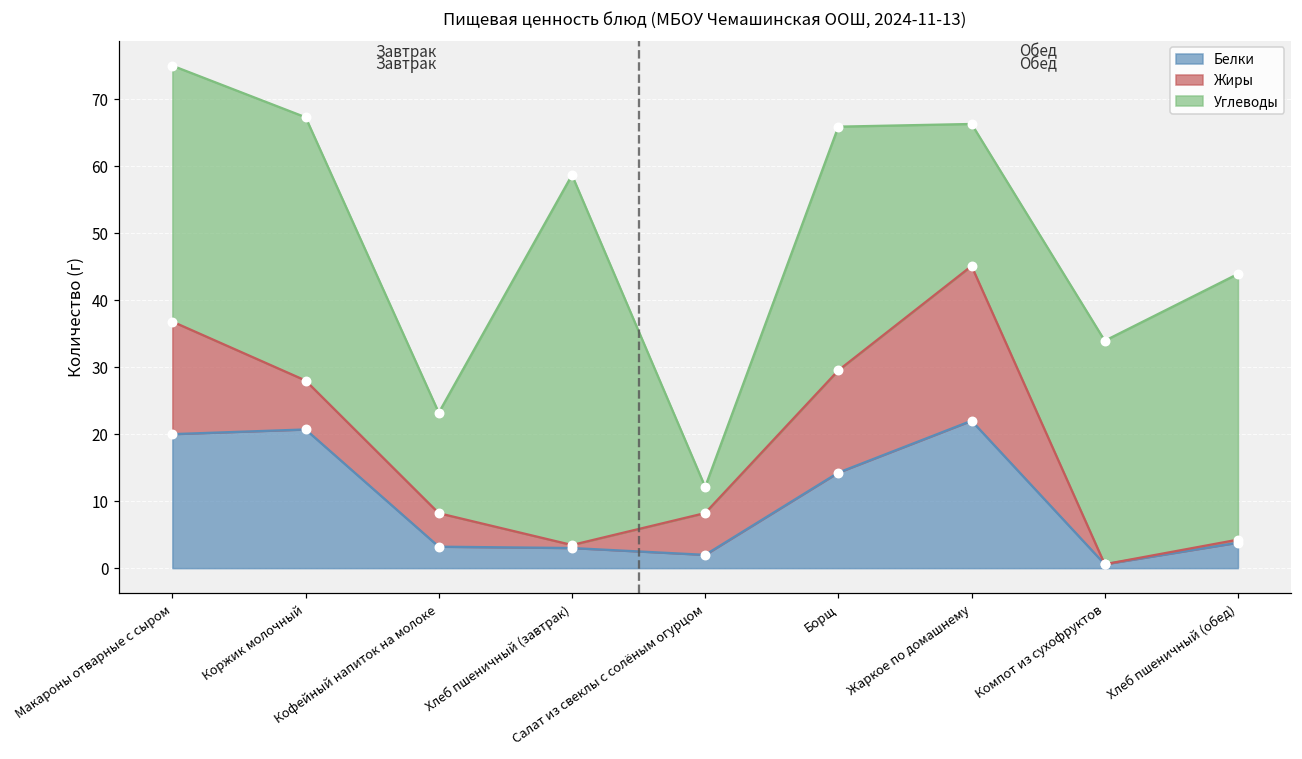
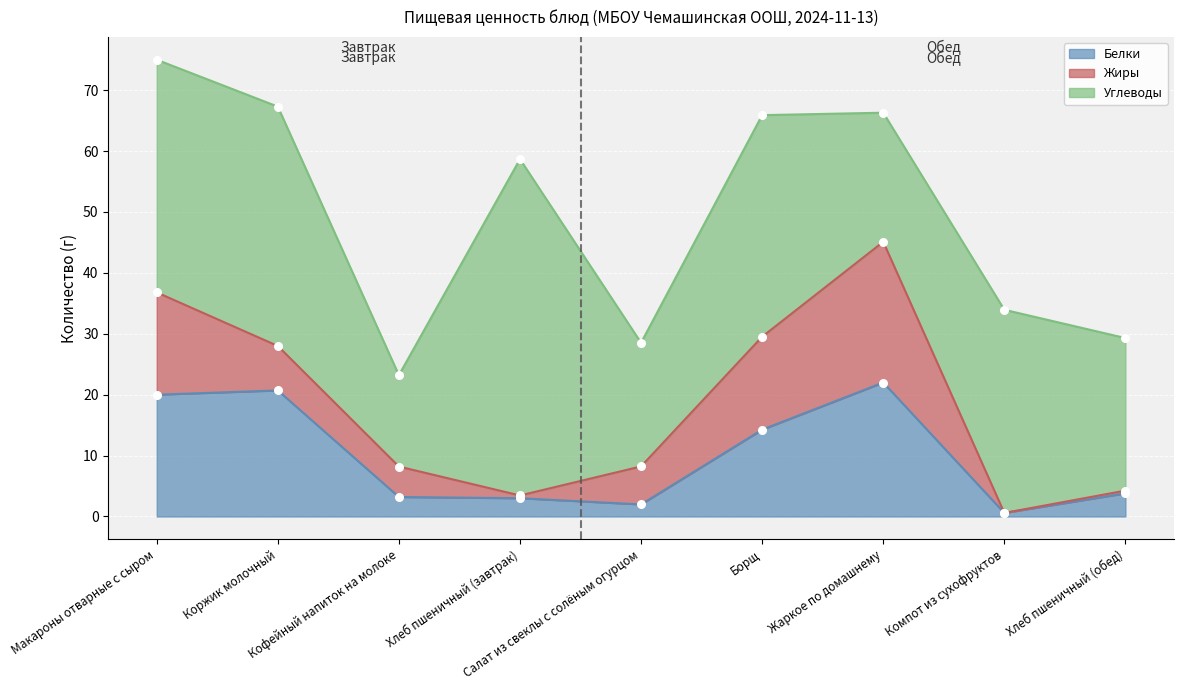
  {
    "Белки": {
      "Макароны отварные с сыром": 20,
      "Коржик молочный": 21,
      "Кофейный напиток на молоке": 3,
      "Хлеб пшеничный (завтрак)": 3,
      "Салат из свеклы с солёным огурцом": 2,
      "Борщ": 14,
      "Жаркое по домашнему": 22,
      "Хлеб пшеничный (обед)": 4
    },
    "Жиры": {
      "Макароны отварные с сыром": 17,
      "Коржик молочный": 7,
      "Кофейный напиток на молоке": 5,
      "Хлеб пшеничный (завтрак)": 0,
      "Салат из свеклы с солёным огурцом": 6,
      "Борщ": 15,
      "Жаркое по домашнему": 23,
      "Хлеб пшеничный (обед)": 0
    },
    "Углеводы": {
      "Макароны отварные с сыром": 38,
      "Коржик молочный": 39,
      "Кофейный напиток на молоке": 15,
      "Хлеб пшеничный (завтрак)": 55,
-     "Салат из свеклы с солёным огурцом": 4,
+     "Салат из свеклы с солёным огурцом": 20,
      "Борщ": 36,
      "Жаркое по домашнему": 21,
      "Компот из сухофруктов": 33,
-     "Хлеб пшеничный (обед)": 40
+     "Хлеб пшеничный (обед)": 25
    }
  }
